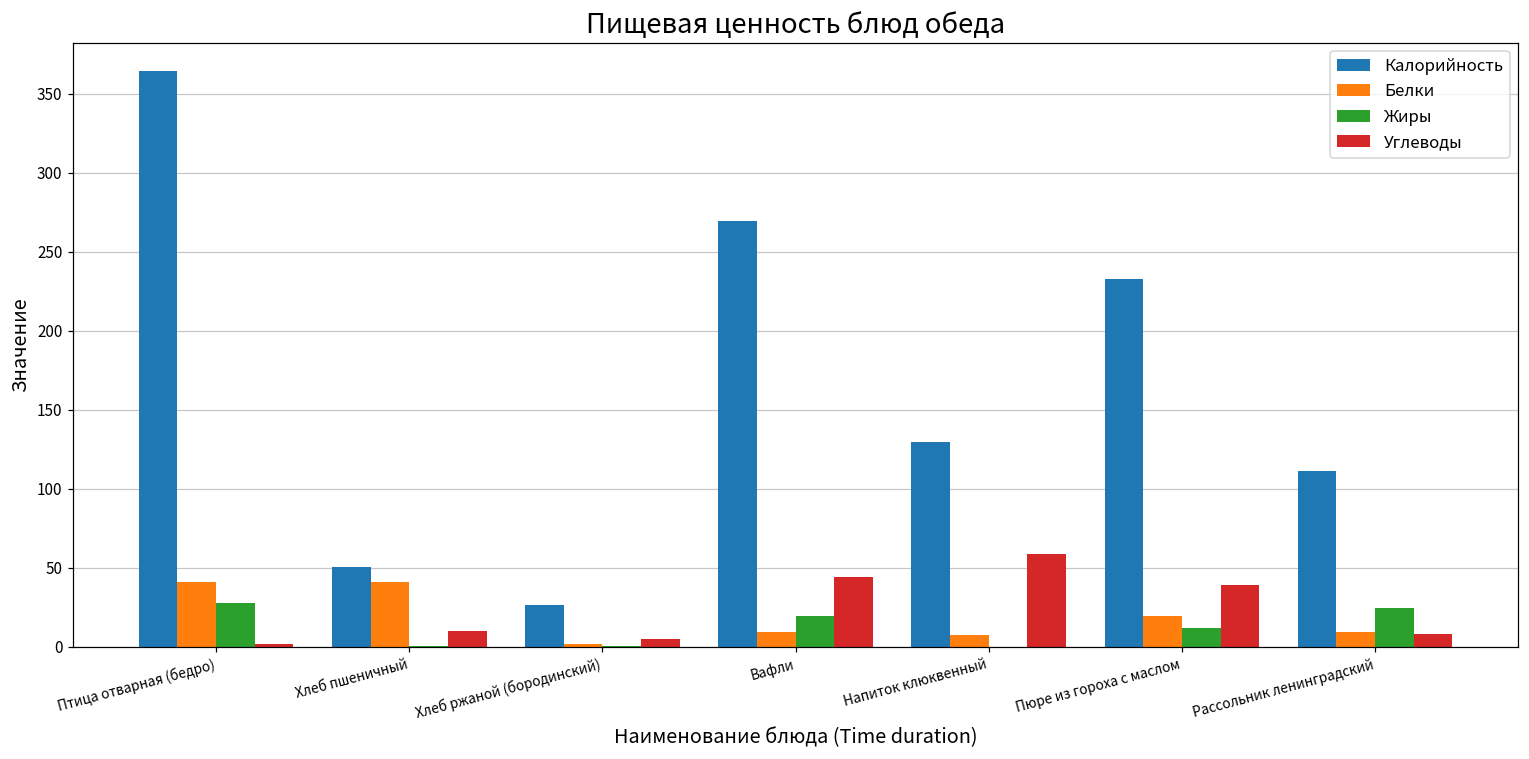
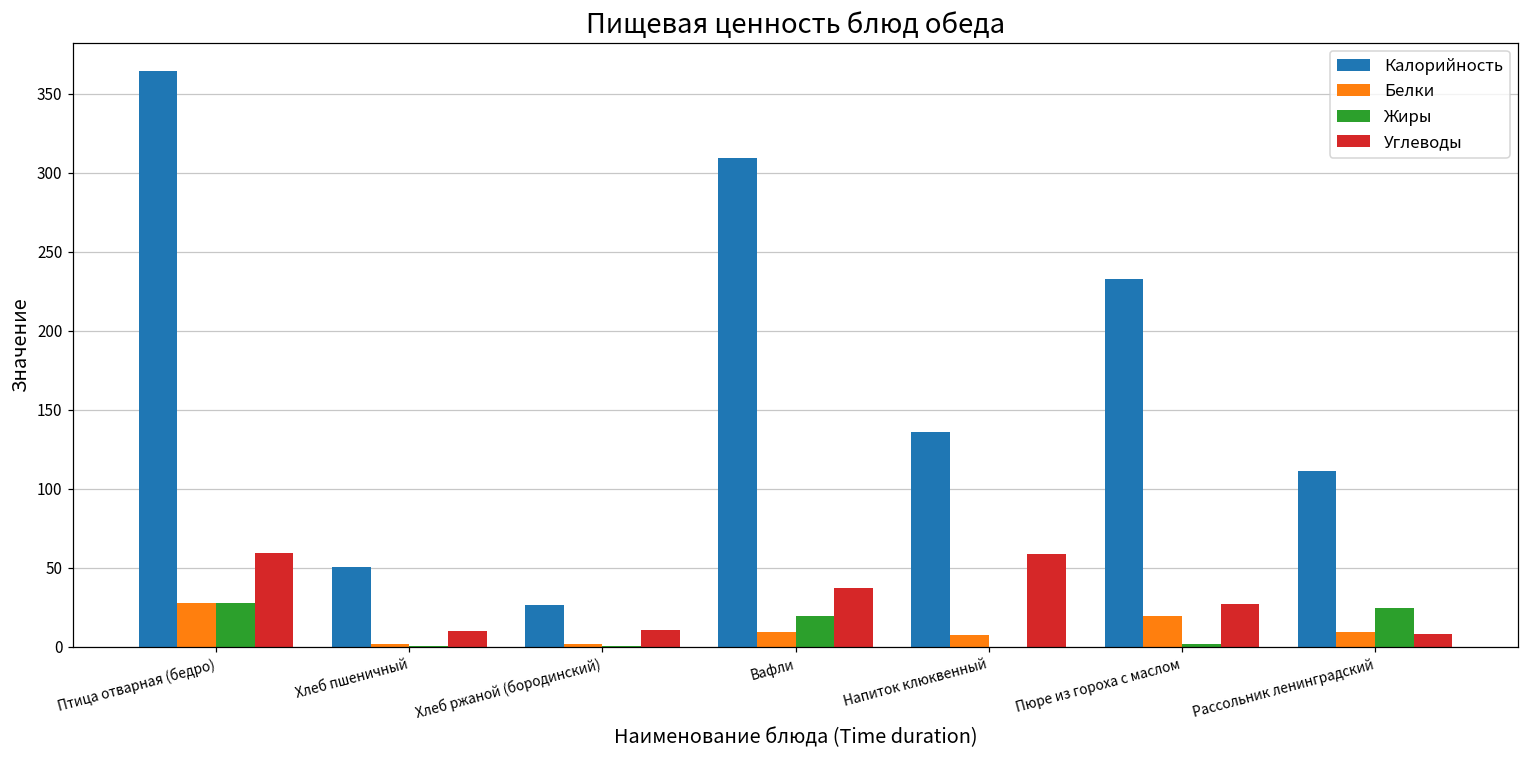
  {
    "Калорийность": {
      "Птица отварная (бедро)": 364,
      "Хлеб пшеничный": 50,
      "Хлеб ржаной (бородинский)": 26,
-     "Вафли": 270,
-     "Напиток клюквенный": 129,
+     "Вафли": 309,
+     "Напиток клюквенный": 136,
      "Пюре из гороха с маслом": 233,
      "Рассольник ленинградский": 111
    },
    "Белки": {
-     "Птица отварная (бедро)": 41,
-     "Хлеб пшеничный": 41,
+     "Птица отварная (бедро)": 27,
+     "Хлеб пшеничный": 2,
      "Вафли": 9,
      "Напиток клюквенный": 7,
      "Пюре из гороха с маслом": 19,
      "Рассольник ленинградский": 9
    },
    "Жиры": {
      "Птица отварная (бедро)": 27,
      "Вафли": 20,
      "Напиток клюквенный": 0,
-     "Пюре из гороха с маслом": 12,
+     "Пюре из гороха с маслом": 2,
      "Рассольник ленинградский": 24
    },
    "Углеводы": {
-     "Птица отварная (бедро)": 1,
+     "Птица отварная (бедро)": 59,
      "Хлеб пшеничный": 10,
-     "Хлеб ржаной (бородинский)": 5,
-     "Вафли": 44,
+     "Хлеб ржаной (бородинский)": 11,
+     "Вафли": 37,
      "Напиток клюквенный": 58,
-     "Пюре из гороха с маслом": 39,
+     "Пюре из гороха с маслом": 27,
      "Рассольник ленинградский": 8
    }
  }
